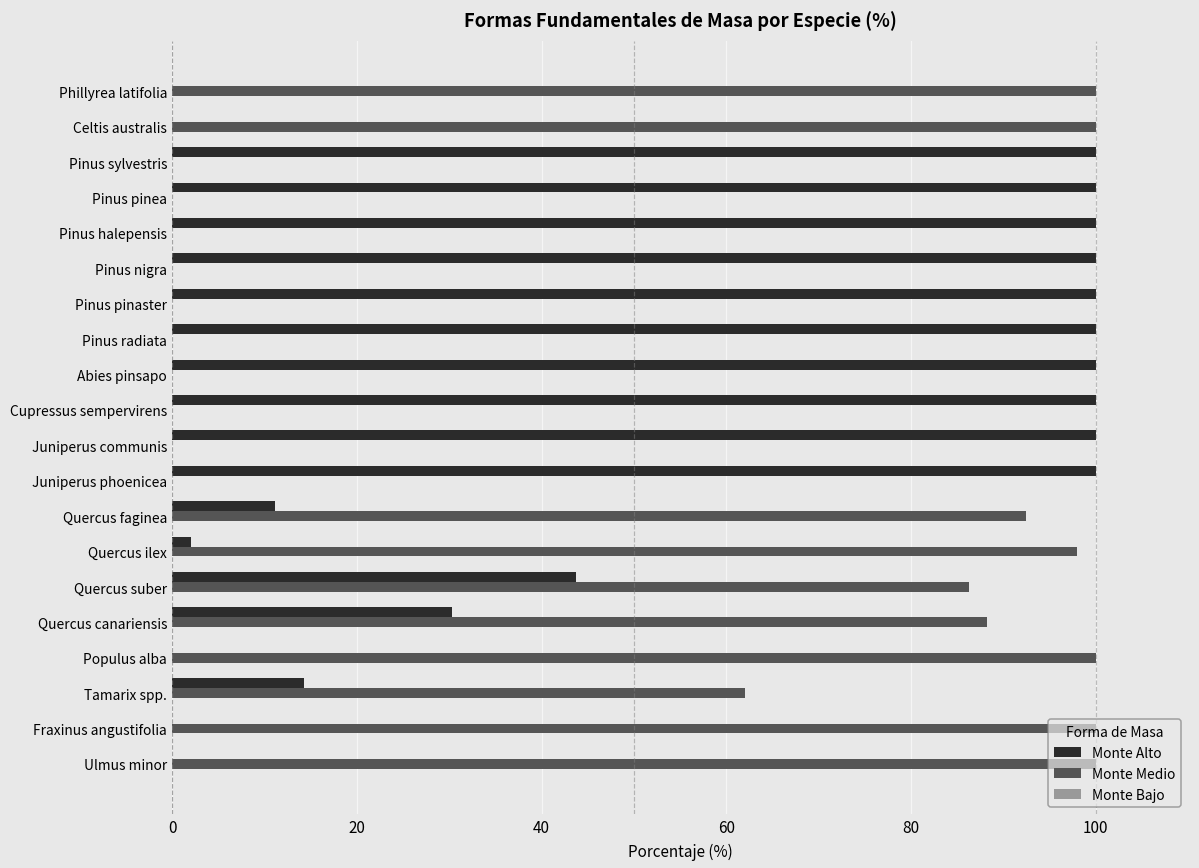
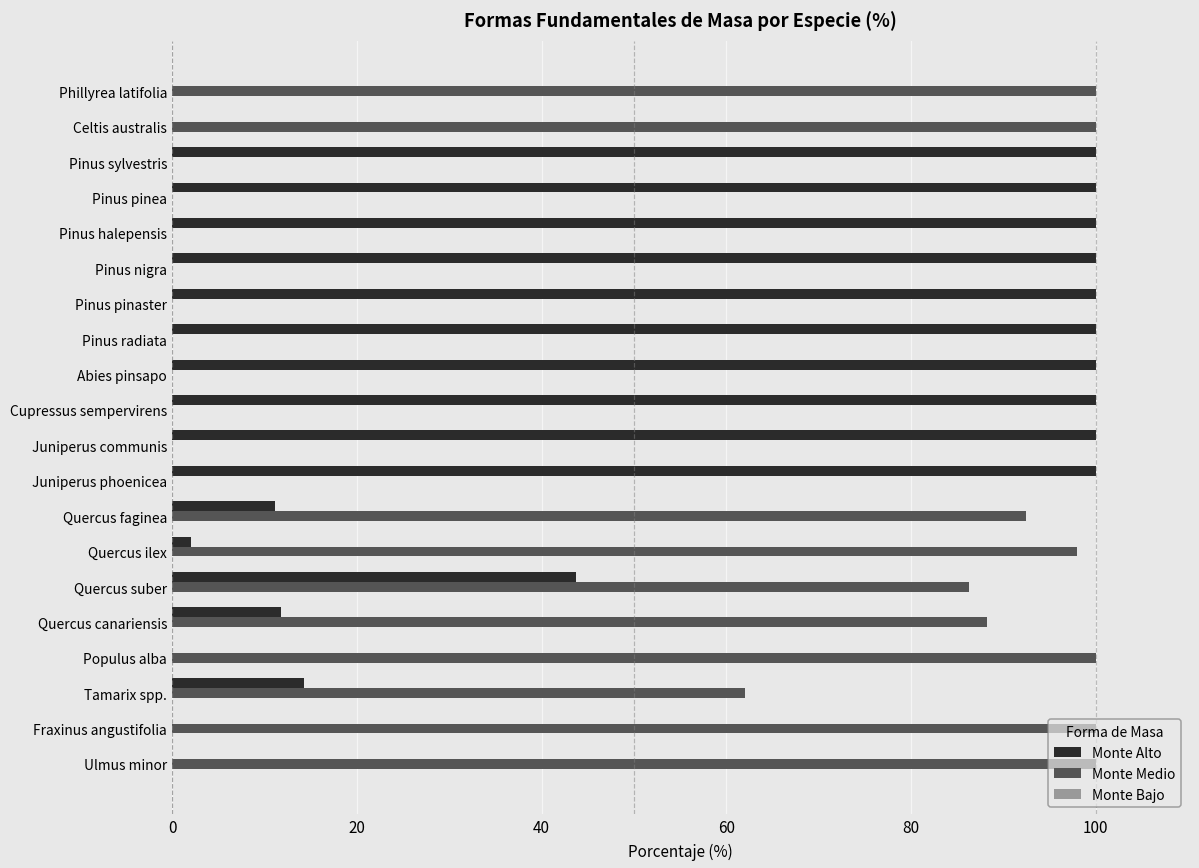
  {
    "Monte Alto": {
      "Phillyrea latifolia": 0,
      "Celtis australis": 0,
      "Pinus sylvestris": 100,
      "Pinus pinea": 100,
      "Pinus halepensis": 100,
      "Pinus nigra": 100,
      "Pinus pinaster": 100,
      "Pinus radiata": 100,
      "Abies pinsapo": 100,
      "Cupressus sempervirens": 100,
      "Juniperus communis": 100,
      "Juniperus phoenicea": 100,
      "Quercus faginea": 11,
      "Quercus ilex": 2,
      "Quercus suber": 44,
-     "Quercus canariensis": 30,
+     "Quercus canariensis": 12,
      "Populus alba": 0,
      "Tamarix spp.": 14,
      "Fraxinus angustifolia": 0,
      "Ulmus minor": 0
    },
    "Monte Medio": {
      "Phillyrea latifolia": 100,
      "Celtis australis": 100,
      "Pinus sylvestris": 0,
      "Pinus pinea": 0,
      "Pinus halepensis": 0,
      "Pinus nigra": 0,
      "Pinus pinaster": 0,
      "Pinus radiata": 0,
      "Abies pinsapo": 0,
      "Cupressus sempervirens": 0,
      "Juniperus communis": 0,
      "Juniperus phoenicea": 0,
      "Quercus faginea": 92,
      "Quercus ilex": 98,
      "Quercus suber": 86,
      "Quercus canariensis": 88,
      "Populus alba": 100,
      "Tamarix spp.": 62
    },
    "Monte Bajo": {
      "Phillyrea latifolia": 0,
      "Celtis australis": 0,
      "Pinus sylvestris": 0,
      "Pinus pinea": 0,
      "Pinus halepensis": 0,
      "Pinus nigra": 0,
      "Pinus pinaster": 0,
      "Pinus radiata": 0,
      "Abies pinsapo": 0,
      "Cupressus sempervirens": 0,
      "Juniperus communis": 0,
      "Juniperus phoenicea": 0,
      "Quercus faginea": 0,
      "Quercus ilex": 0,
      "Quercus suber": 0,
      "Quercus canariensis": 0,
      "Populus alba": 0,
      "Tamarix spp.": 0,
      "Fraxinus angustifolia": 0,
      "Ulmus minor": 0
    }
  }
